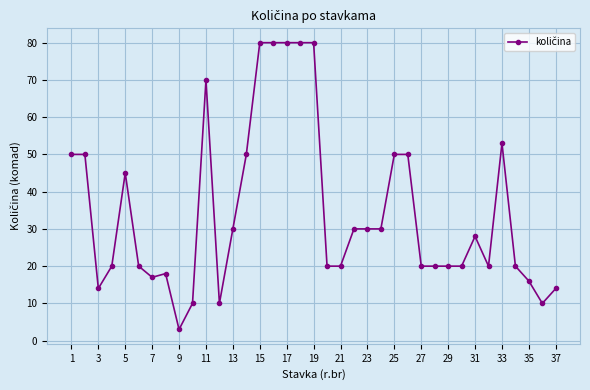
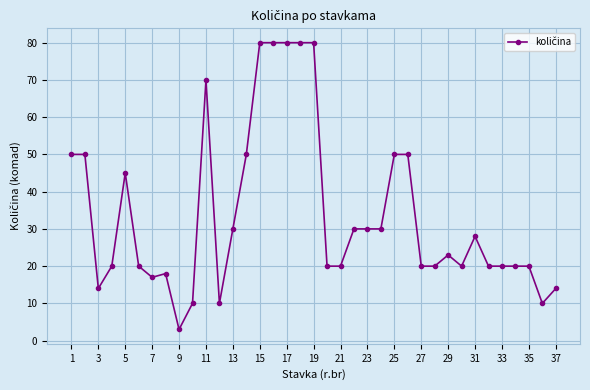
  {
    "1": 50,
    "3": 14,
    "5": 45,
    "7": 17,
    "9": 3,
    "11": 70,
    "13": 30,
    "15": 80,
    "17": 80,
    "19": 80,
    "21": 20,
    "23": 30,
    "25": 50,
    "27": 20,
-   "29": 20,
+   "29": 23,
    "31": 28,
-   "33": 53,
-   "35": 16,
+   "33": 20,
+   "35": 20,
    "37": 14
  }
